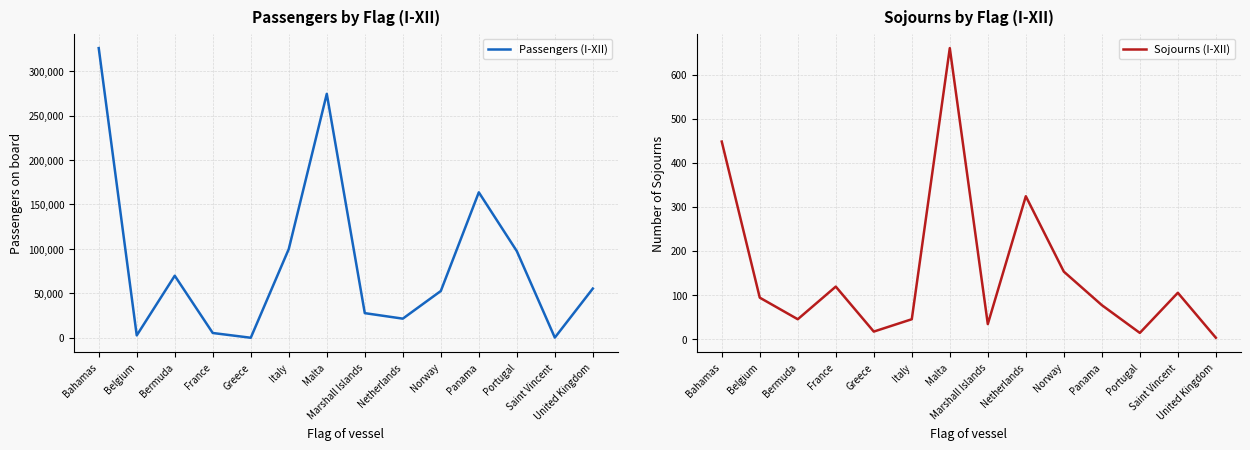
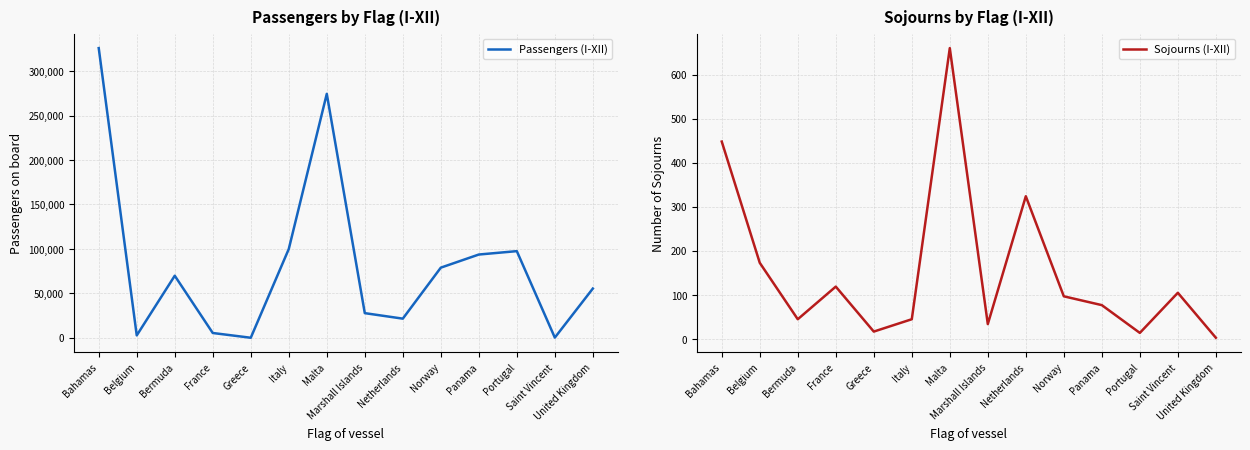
  {
    "Passengers by Flag (I-XII)": {
      "Bahamas": "330,000",
      "Belgium": "0",
      "Bermuda": "70,000",
      "France": "10,000",
      "Greece": "0",
      "Italy": "100,000",
      "Malta": "270,000",
      "Marshall Islands": "30,000",
      "Netherlands": "20,000",
-     "Norway": "50,000",
-     "Panama": "160,000",
+     "Norway": "80,000",
+     "Panama": "90,000",
      "Portugal": "100,000",
      "Saint Vincent": "0",
      "United Kingdom": "60,000"
    },
    "Sojourns by Flag (I-XII)": {
      "Bahamas": "450",
-     "Belgium": "90",
+     "Belgium": "170",
      "Bermuda": "50",
      "France": "120",
      "Greece": "20",
      "Italy": "50",
      "Malta": "660",
      "Marshall Islands": "30",
      "Netherlands": "320",
-     "Norway": "150",
+     "Norway": "100",
      "Panama": "80",
      "Portugal": "10",
      "Saint Vincent": "110",
      "United Kingdom": "0"
    }
  }
